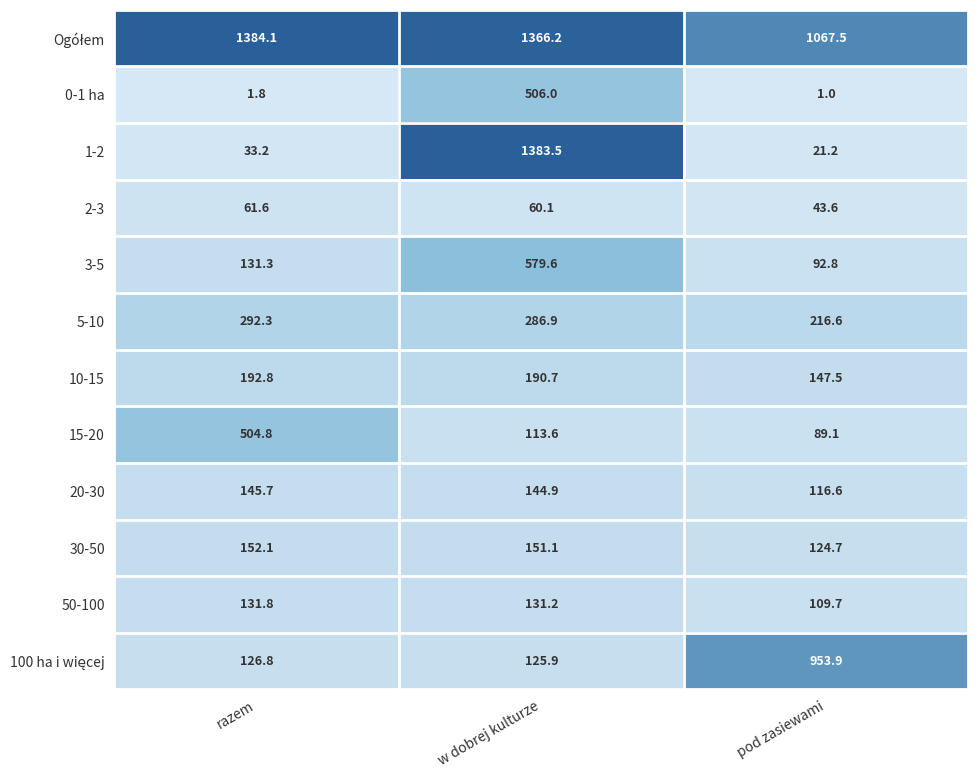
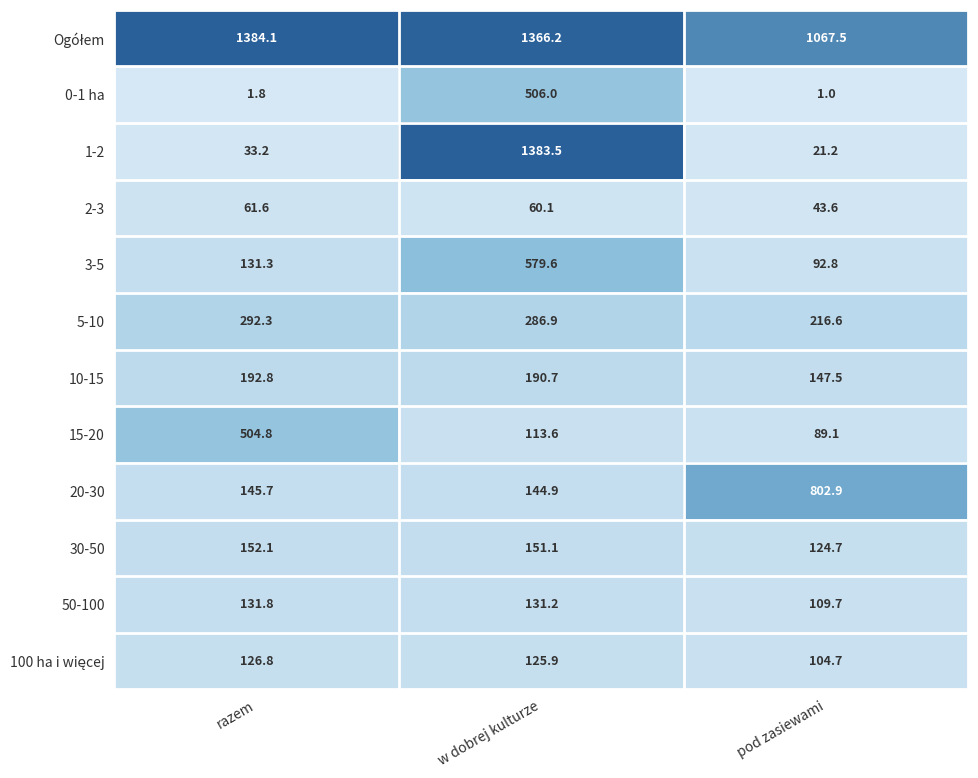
  {
    "Ogółem": {
      "razem": 1384.1,
      "w dobrej kulturze": 1366.2,
      "pod zasiewami": 1067.5
    },
    "0-1 ha": {
      "razem": 1.8,
      "w dobrej kulturze": 506.0,
      "pod zasiewami": 1.0
    },
    "1-2": {
      "razem": 33.2,
      "w dobrej kulturze": 1383.5,
      "pod zasiewami": 21.2
    },
    "2-3": {
      "razem": 61.6,
      "w dobrej kulturze": 60.1,
      "pod zasiewami": 43.6
    },
    "3-5": {
      "razem": 131.3,
      "w dobrej kulturze": 579.6,
      "pod zasiewami": 92.8
    },
    "5-10": {
      "razem": 292.3,
      "w dobrej kulturze": 286.9,
      "pod zasiewami": 216.6
    },
    "10-15": {
      "razem": 192.8,
      "w dobrej kulturze": 190.7,
      "pod zasiewami": 147.5
    },
    "15-20": {
      "razem": 504.8,
      "w dobrej kulturze": 113.6,
      "pod zasiewami": 89.1
    },
    "20-30": {
      "razem": 145.7,
      "w dobrej kulturze": 144.9,
-     "pod zasiewami": 116.6
+     "pod zasiewami": 802.9
    },
    "30-50": {
      "razem": 152.1,
      "w dobrej kulturze": 151.1,
      "pod zasiewami": 124.7
    },
    "50-100": {
      "razem": 131.8,
      "w dobrej kulturze": 131.2,
      "pod zasiewami": 109.7
    },
    "100 ha i więcej": {
      "razem": 126.8,
      "w dobrej kulturze": 125.9,
-     "pod zasiewami": 953.9
+     "pod zasiewami": 104.7
    }
  }
